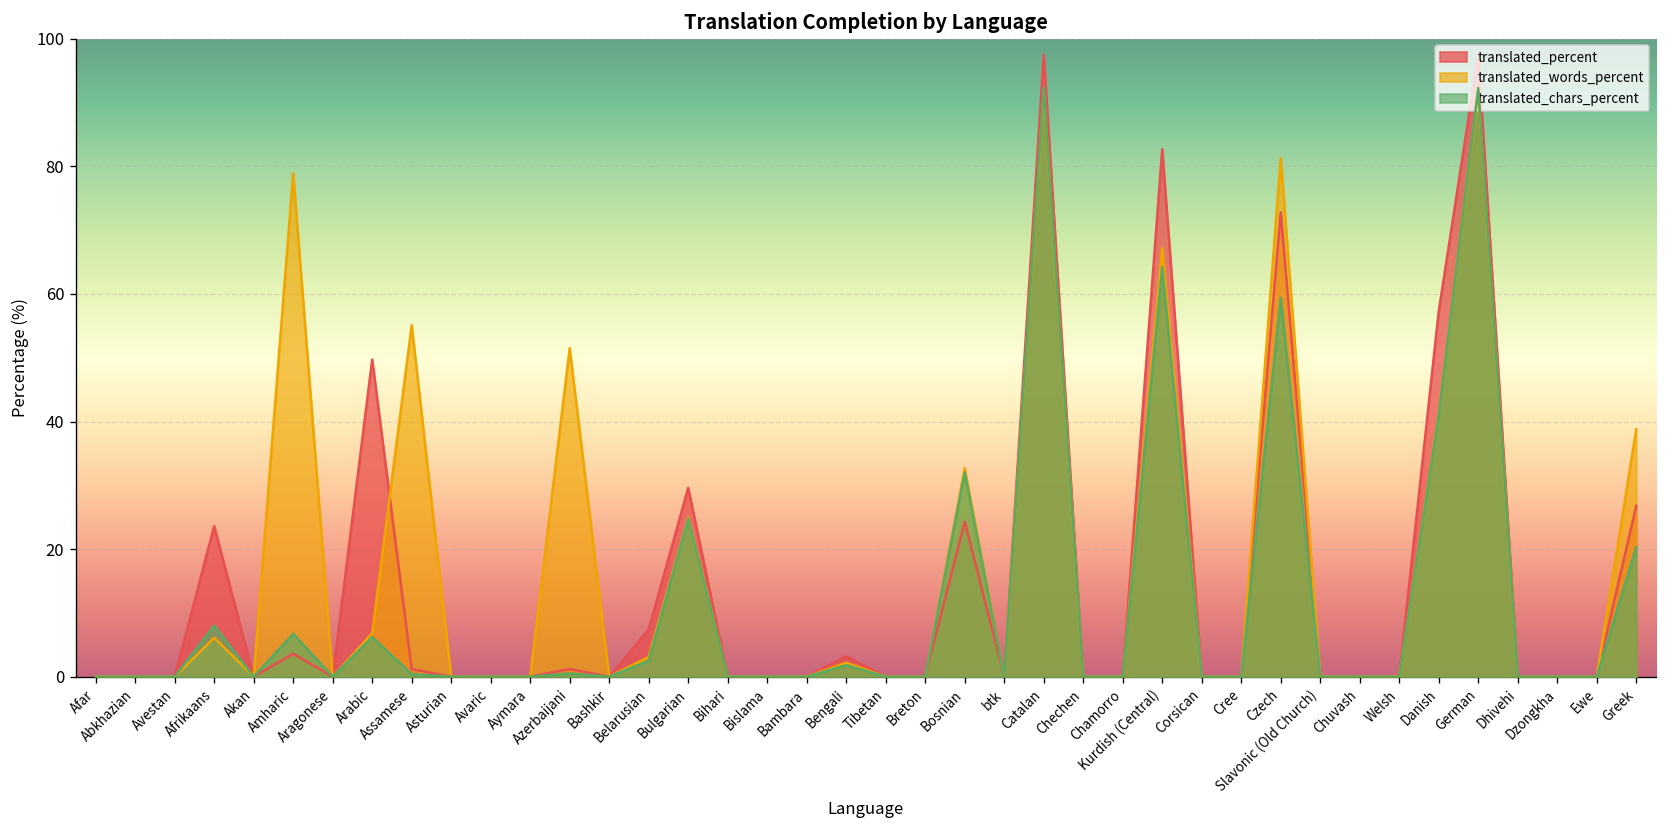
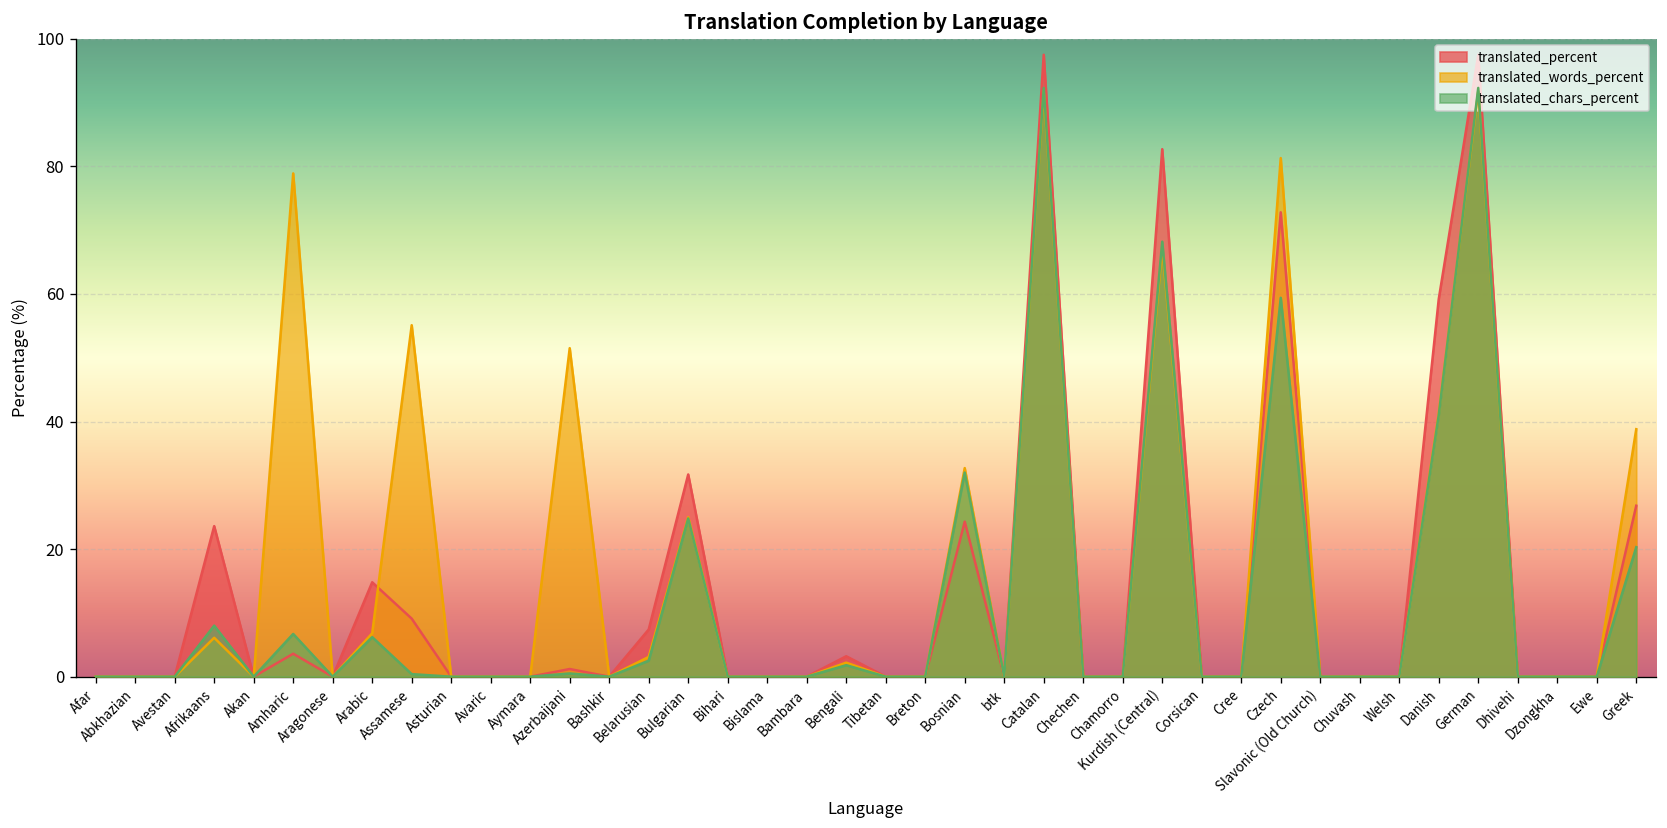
  {
    "translated_percent": {
      "Afrikaans": 24,
      "Amharic": 4,
-     "Arabic": 50,
-     "Assamese": 1,
+     "Arabic": 15,
+     "Assamese": 9,
      "Azerbaijani": 1,
      "Belarusian": 7,
-     "Bulgarian": 30,
+     "Bulgarian": 32,
      "Bengali": 3,
      "Bosnian": 24,
      "Catalan": 98,
      "Kurdish (Central)": 83,
      "Czech": 73,
-     "Danish": 57,
+     "Danish": 59,
      "Greek": 27
    },
    "translated_words_percent": {
      "Afrikaans": 6,
      "Amharic": 79,
      "Arabic": 7,
      "Assamese": 55,
      "Azerbaijani": 52,
      "Belarusian": 3,
      "Bosnian": 33,
      "Catalan": 92,
      "Kurdish (Central)": 67,
      "Czech": 81,
      "Greek": 39
    },
    "translated_chars_percent": {
      "Afrikaans": 8,
      "Amharic": 7,
      "Arabic": 6,
      "Assamese": 0,
      "Azerbaijani": 1,
      "Belarusian": 3,
      "Bosnian": 32,
      "Catalan": 92,
-     "Kurdish (Central)": 64,
+     "Kurdish (Central)": 68,
      "Czech": 59,
      "Greek": 20
    }
  }
